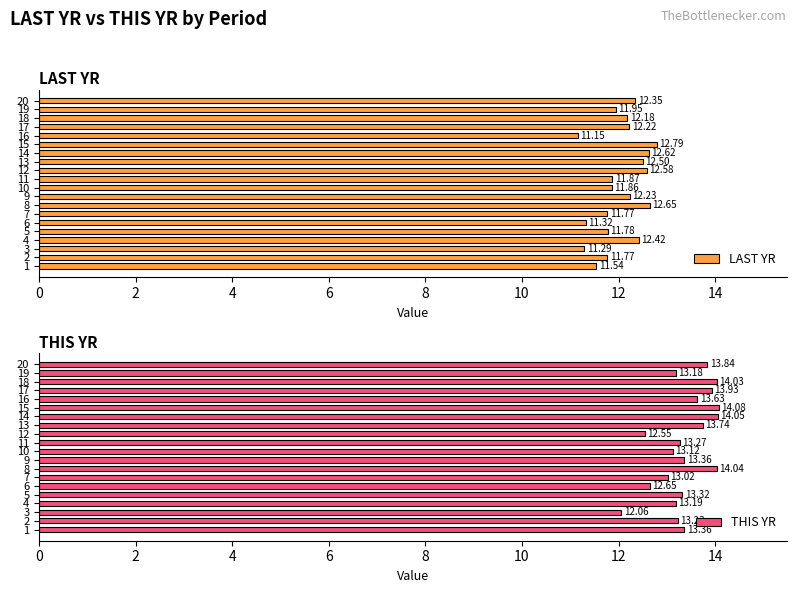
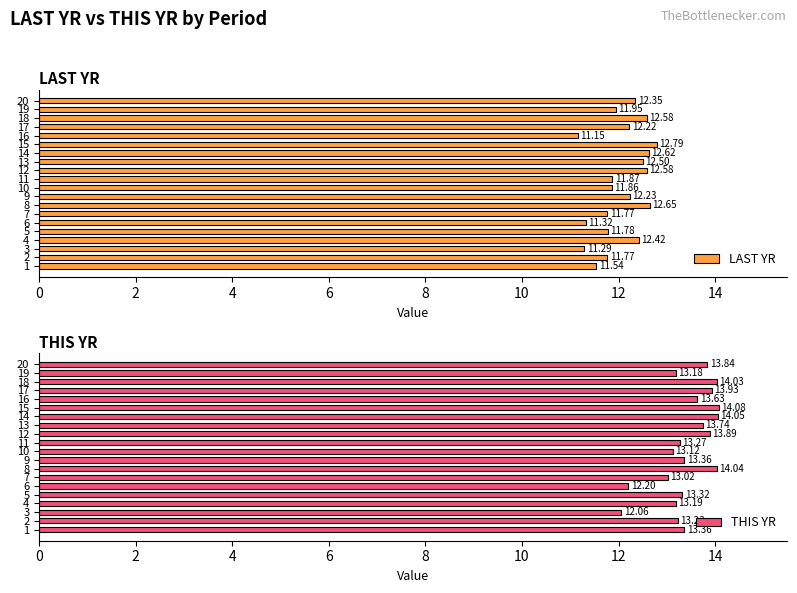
  {
    "LAST YR": {
      "20": 12.35,
      "19": 11.95,
-     "18": 12.18,
+     "18": 12.58,
      "17": 12.22,
      "16": 11.15,
      "15": 12.79,
      "14": 12.62,
      "13": 12.50,
      "12": 12.58,
      "11": 11.87,
      "10": 11.86,
      "9": 12.23,
      "8": 12.65,
      "7": 11.77,
      "6": 11.32,
      "5": 11.78,
      "4": 12.42,
      "3": 11.29,
      "2": 11.77,
      "1": 11.54
    },
    "THIS YR": {
      "20": 13.84,
      "19": 13.18,
      "18": 14.03,
      "17": 13.93,
      "16": 13.63,
      "15": 14.08,
      "14": 14.05,
      "13": 13.74,
-     "12": 12.55,
+     "12": 13.89,
      "11": 13.27,
      "10": 13.12,
      "9": 13.36,
      "8": 14.04,
      "7": 13.02,
-     "6": 12.65,
+     "6": 12.20,
      "5": 13.32,
      "4": 13.19,
      "3": 12.06,
      "2": 13.23,
      "1": 13.36
    }
  }
